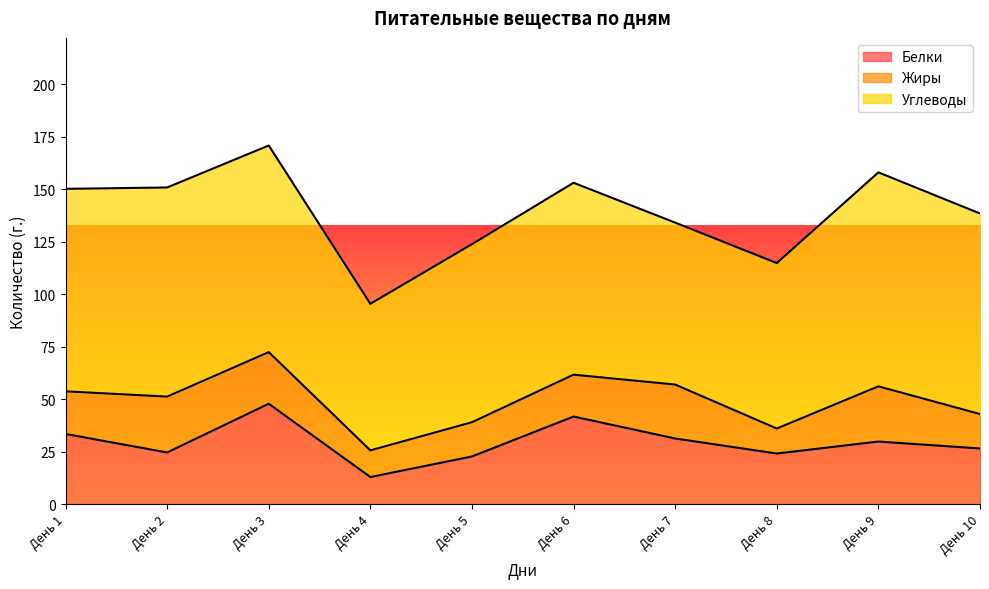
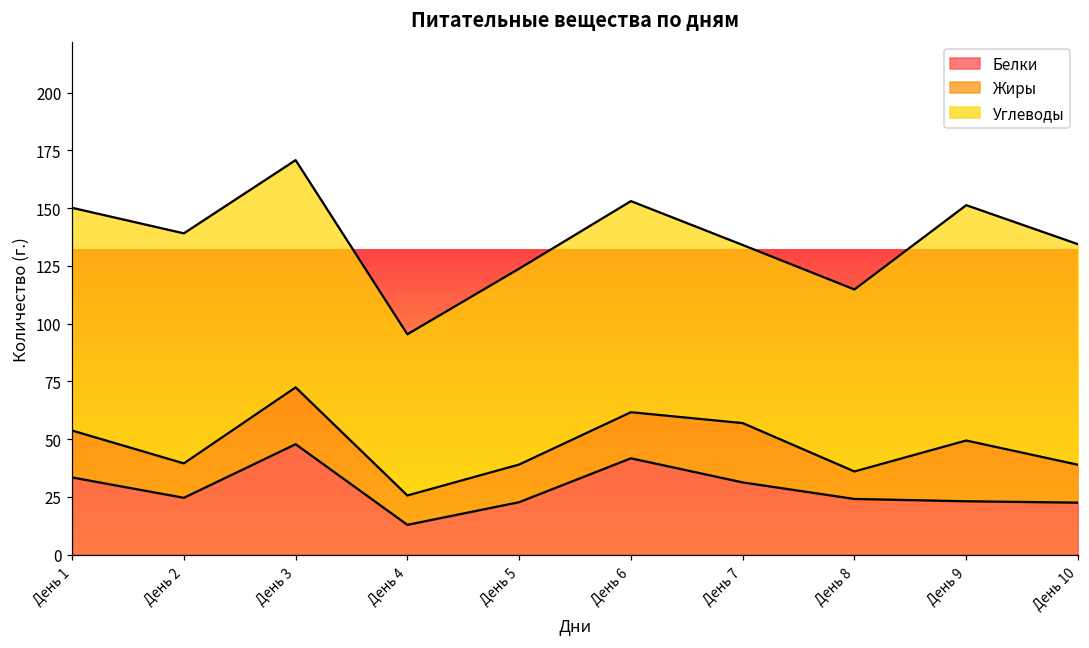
  {
    "Белки": {
      "День 1": 33,
      "День 2": 25,
      "День 3": 48,
      "День 4": 13,
      "День 5": 23,
      "День 6": 42,
      "День 7": 31,
      "День 8": 24,
-     "День 9": 30,
-     "День 10": 27
+     "День 9": 23,
+     "День 10": 23
    },
    "Жиры": {
      "День 1": 20,
-     "День 2": 27,
+     "День 2": 15,
      "День 3": 25,
      "День 4": 13,
      "День 5": 16,
      "День 6": 20,
      "День 7": 26,
      "День 8": 12,
      "День 9": 26,
      "День 10": 16
    },
    "Углеводы": {
      "День 1": 96,
      "День 2": 100,
      "День 3": 98,
      "День 4": 70,
      "День 5": 85,
      "День 6": 91,
      "День 7": 77,
      "День 8": 79,
      "День 9": 102,
      "День 10": 96
    }
  }
